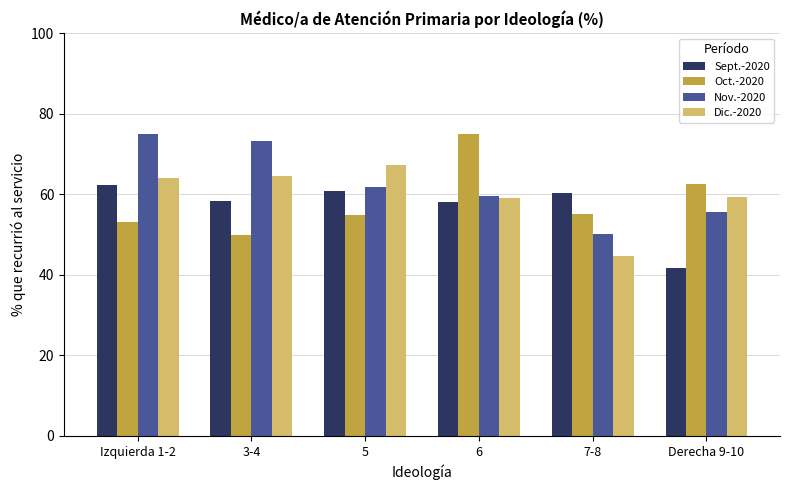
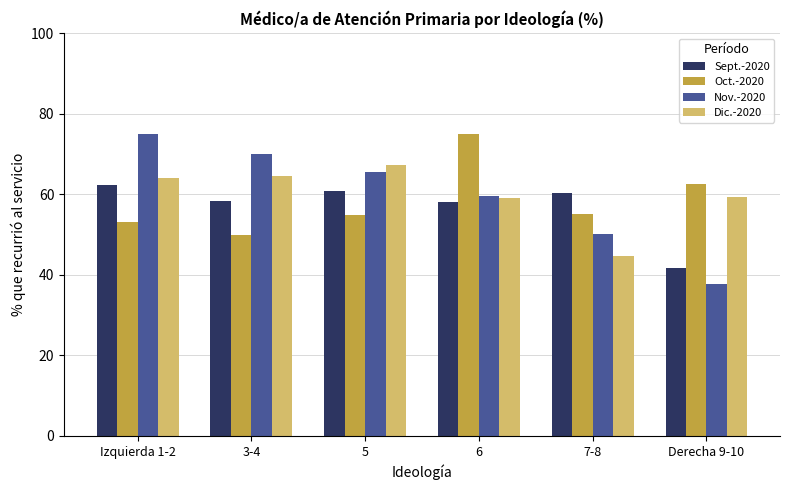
  {
    "Sept.-2020": {
      "Izquierda 1-2": 62,
      "3-4": 58,
      "5": 61,
      "6": 58,
      "7-8": 60,
      "Derecha 9-10": 42
    },
    "Nov.-2020": {
      "Izquierda 1-2": 75,
-     "3-4": 73,
-     "5": 62,
+     "3-4": 70,
+     "5": 65,
      "6": 60,
      "7-8": 50,
-     "Derecha 9-10": 56
+     "Derecha 9-10": 38
    }
  }
